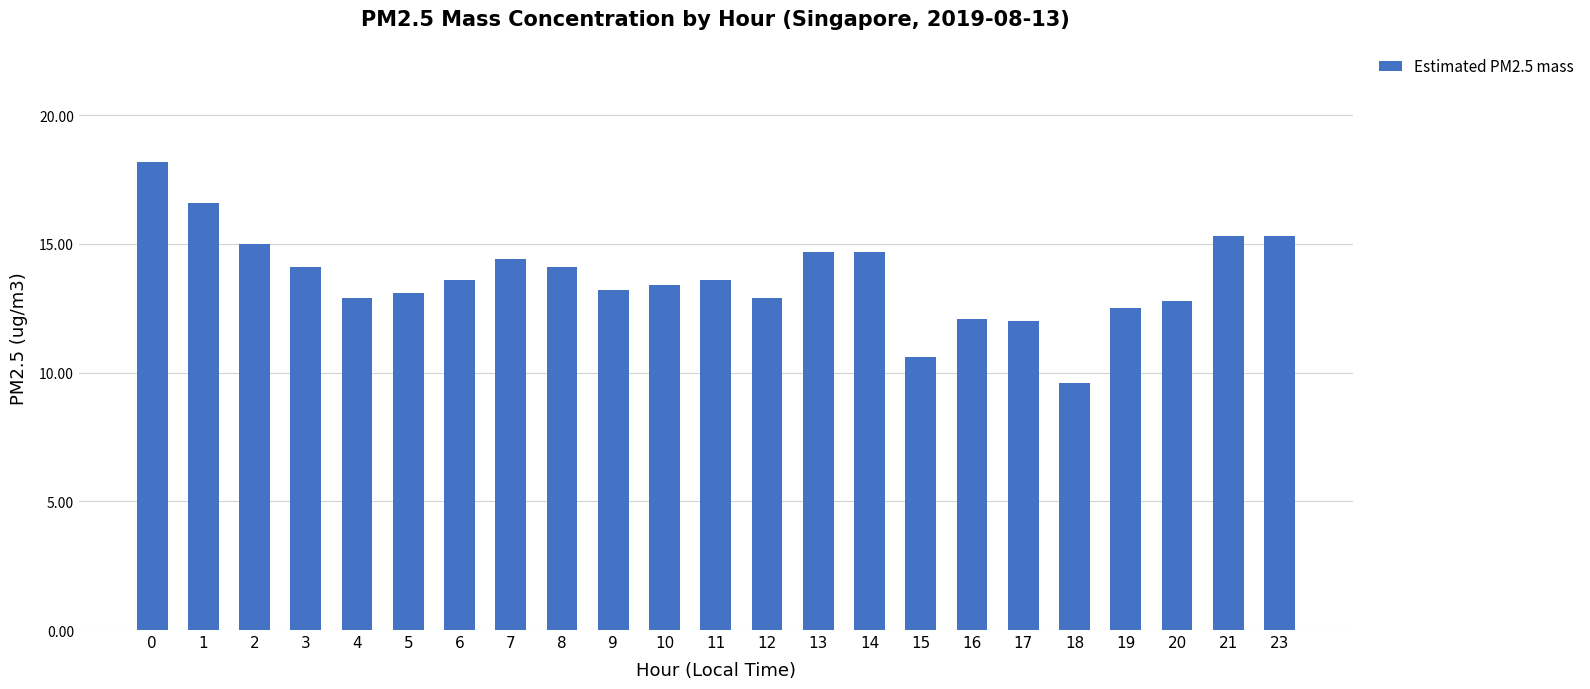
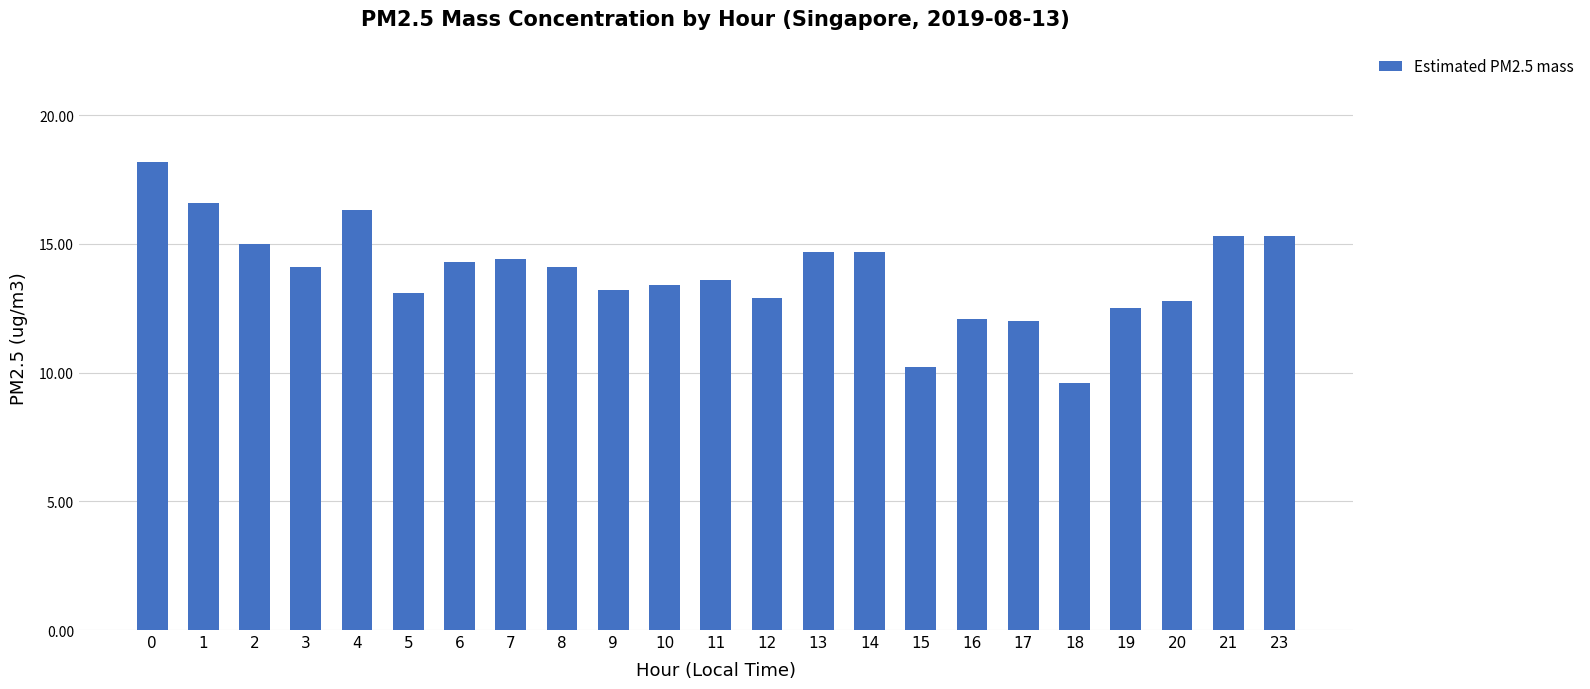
  {
    "0": 18.2,
    "1": 16.6,
    "2": 15.0,
    "3": 14.1,
-   "4": 12.9,
+   "4": 16.3,
    "5": 13.1,
-   "6": 13.6,
+   "6": 14.3,
    "7": 14.4,
    "8": 14.1,
    "9": 13.2,
    "10": 13.4,
    "11": 13.6,
    "12": 12.9,
    "13": 14.7,
    "14": 14.7,
-   "15": 10.6,
+   "15": 10.2,
    "16": 12.1,
    "17": 12.0,
    "18": 9.6,
    "19": 12.5,
    "20": 12.8,
    "21": 15.3,
    "23": 15.3
  }
